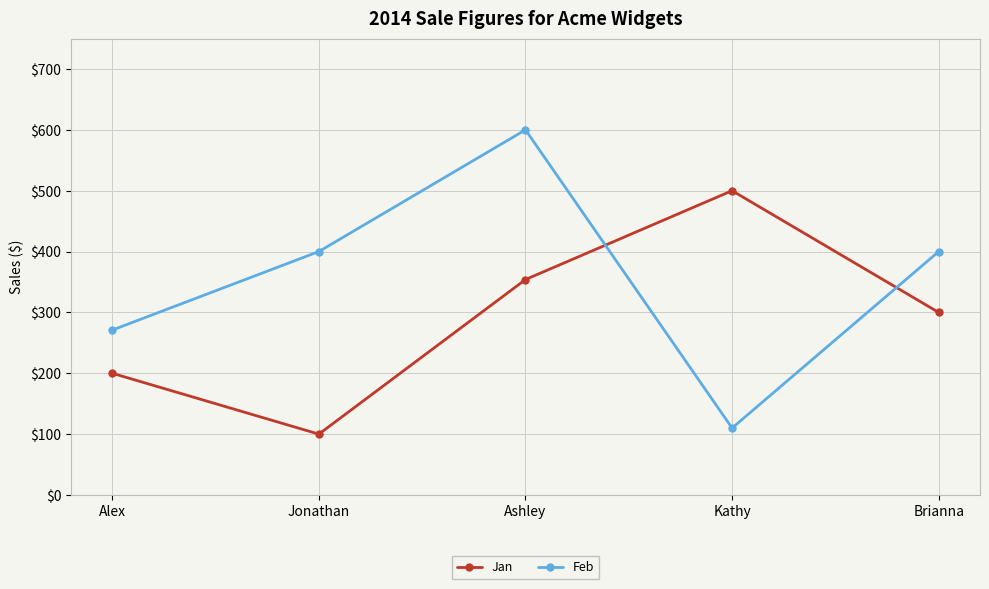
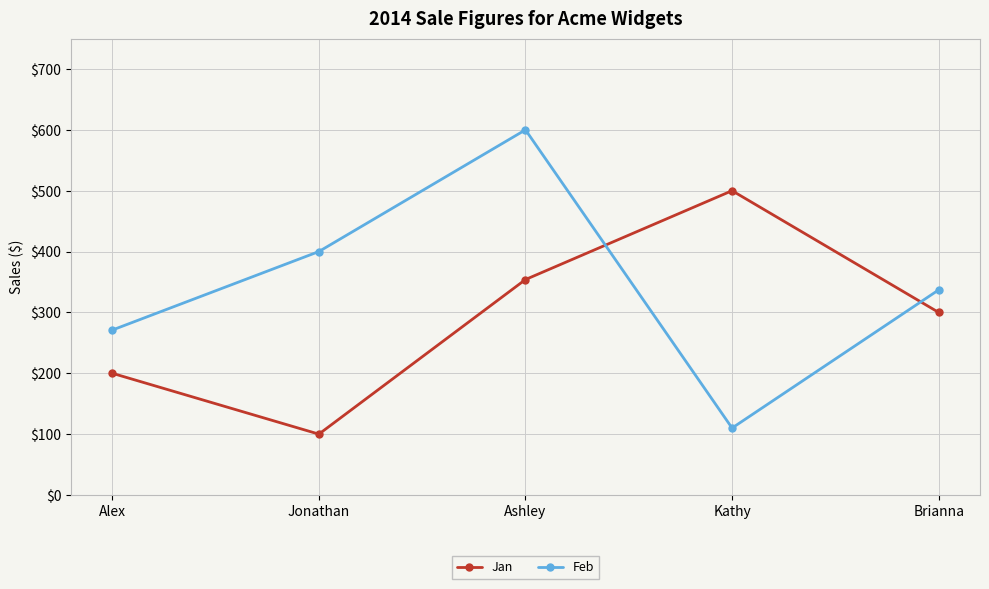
  {
    "Jan": {
      "Alex": "$200",
      "Jonathan": "$100",
      "Ashley": "$350",
      "Kathy": "$500",
      "Brianna": "$300"
    },
    "Feb": {
      "Alex": "$270",
      "Jonathan": "$400",
      "Ashley": "$600",
      "Kathy": "$110",
-     "Brianna": "$400"
+     "Brianna": "$340"
    }
  }
